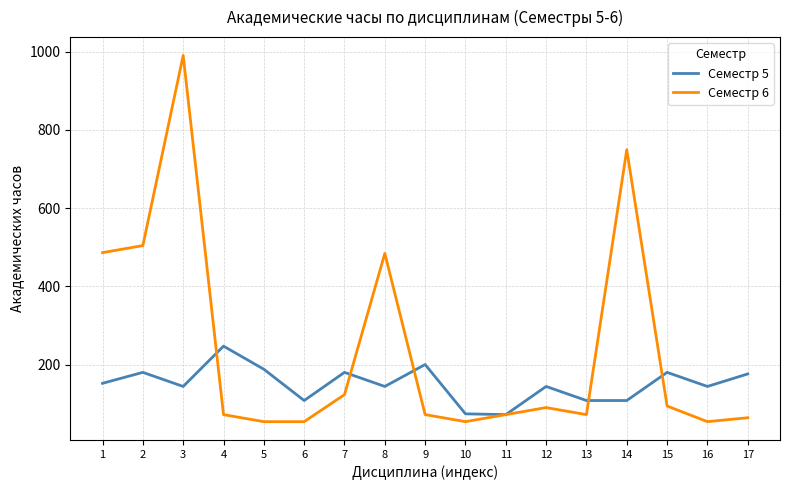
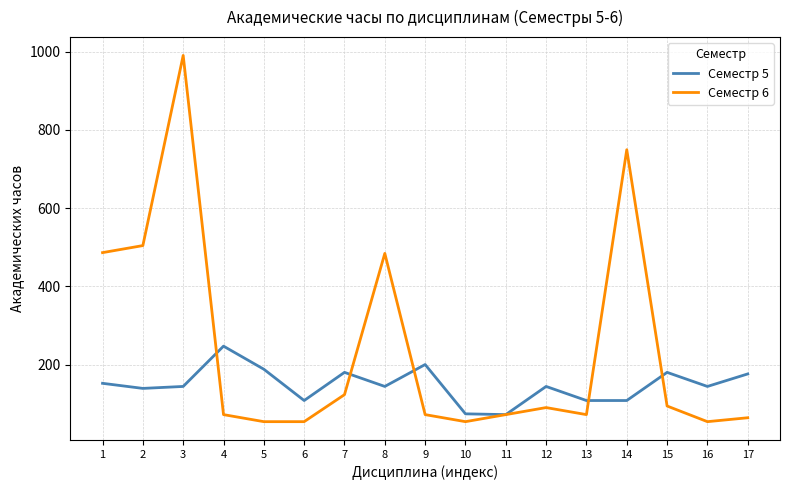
  {
    "Семестр 5": {
      "1": 150,
-     "2": 180,
+     "2": 140,
      "3": 140,
      "4": 250,
      "5": 190,
      "6": 110,
      "7": 180,
      "8": 140,
      "9": 200,
      "10": 70,
      "12": 140,
      "13": 110,
      "14": 110,
      "15": 180,
      "16": 140,
      "17": 180
    },
    "Семестр 6": {
      "1": 490,
      "2": 500,
      "3": 990,
      "4": 70,
      "5": 50,
      "6": 50,
      "7": 120,
      "8": 480,
      "9": 70,
      "10": 50,
      "12": 90,
      "13": 70,
      "14": 750,
      "15": 90,
      "16": 50,
      "17": 60
    }
  }
